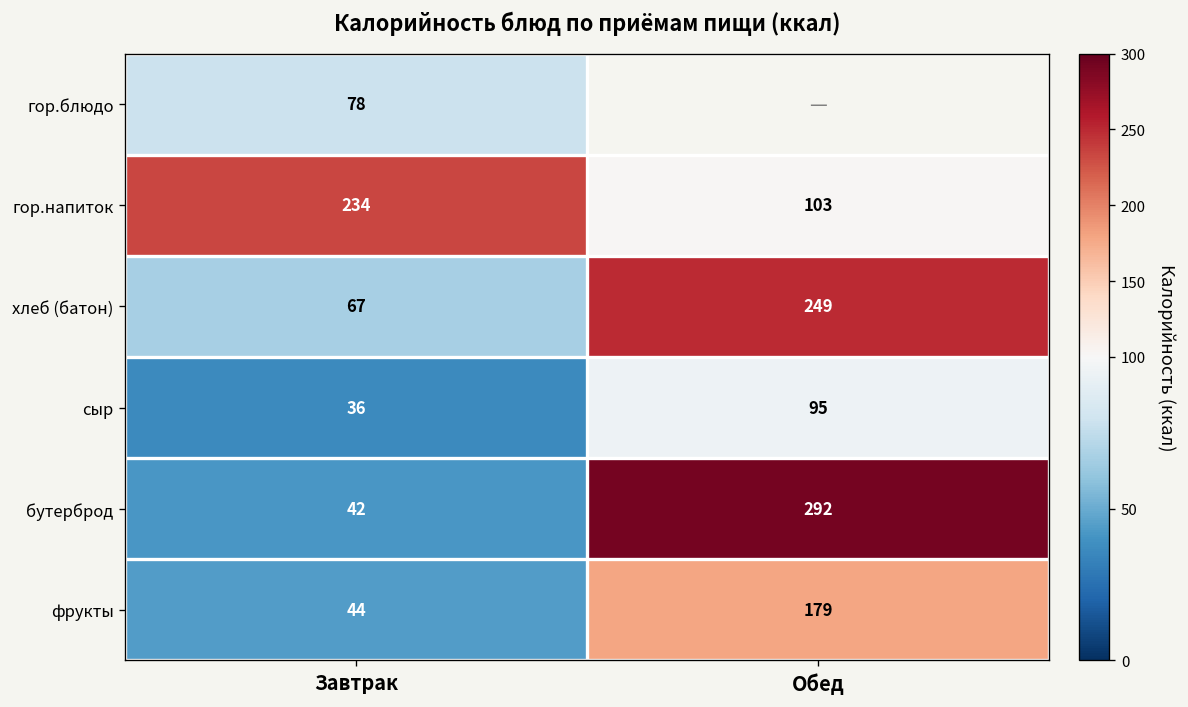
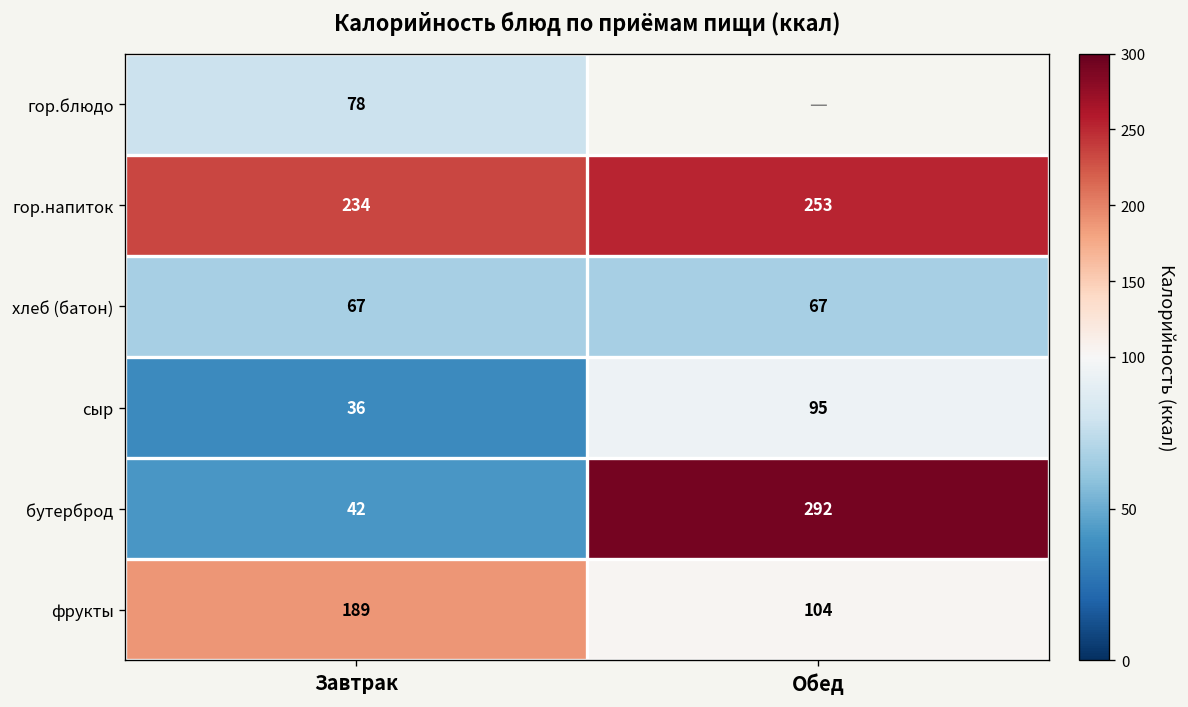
  {
    "гор.блюдо": {
      "Завтрак": 78
    },
    "гор.напиток": {
      "Завтрак": 234,
-     "Обед": 103
+     "Обед": 253
    },
    "хлеб (батон)": {
      "Завтрак": 67,
-     "Обед": 249
+     "Обед": 67
    },
    "сыр": {
      "Завтрак": 36,
      "Обед": 95
    },
    "бутерброд": {
      "Завтрак": 42,
      "Обед": 292
    },
    "фрукты": {
-     "Завтрак": 44,
-     "Обед": 179
+     "Завтрак": 189,
+     "Обед": 104
    }
  }
